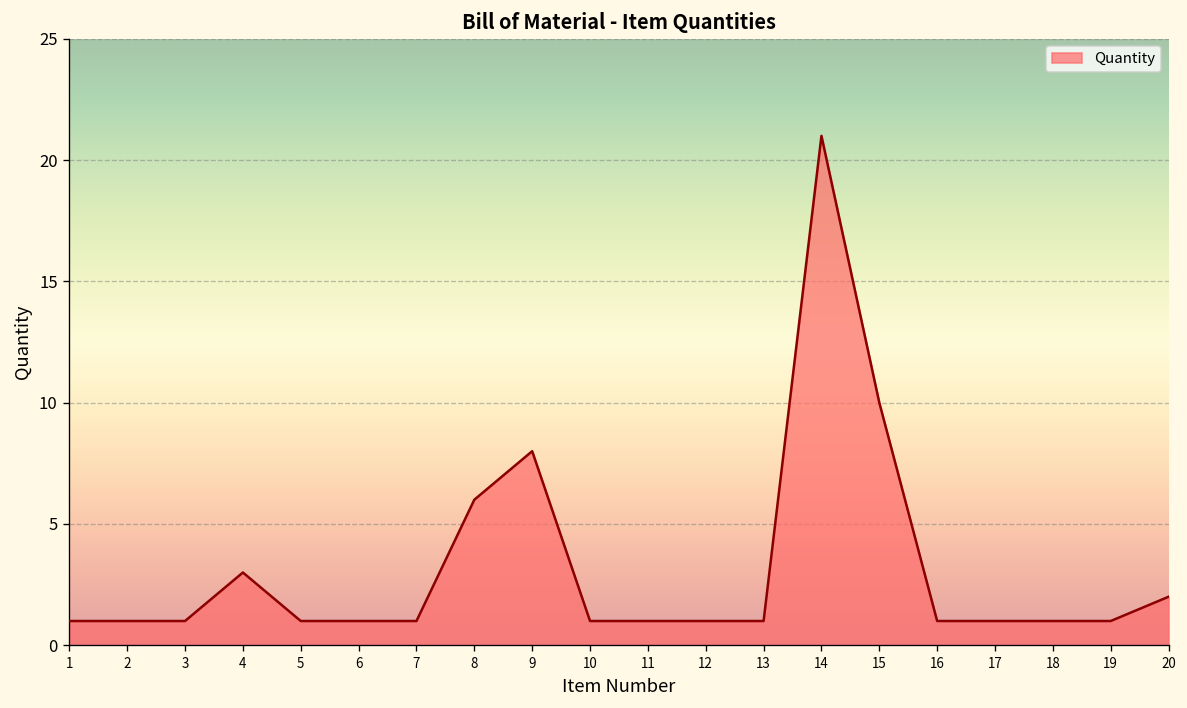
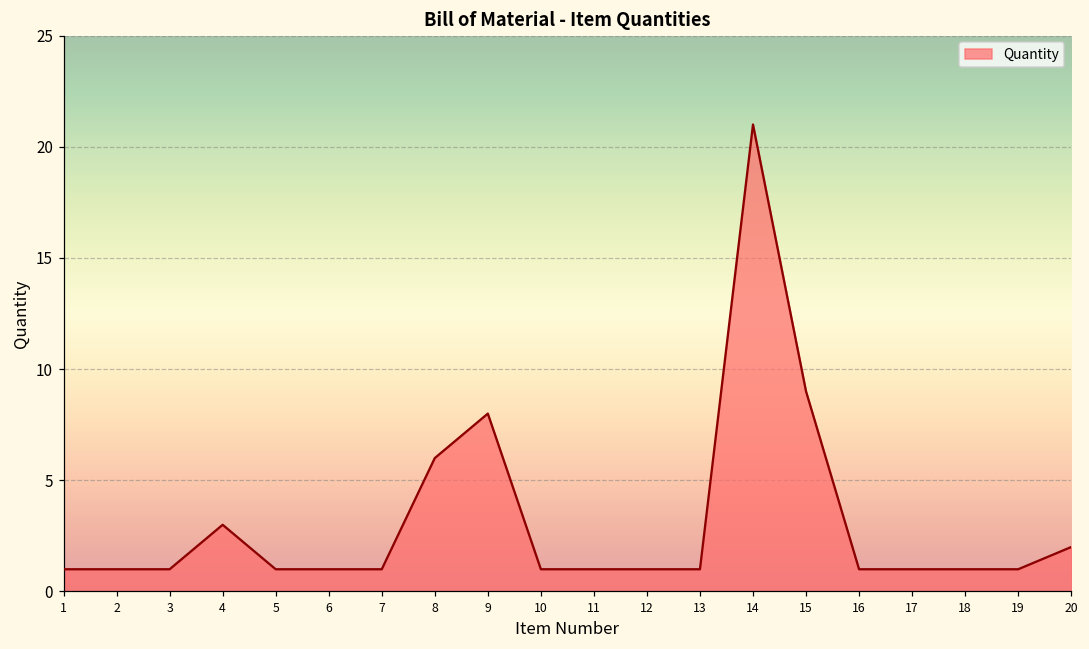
  {
    "1": 1,
    "2": 1,
    "3": 1,
    "4": 3,
    "5": 1,
    "6": 1,
    "7": 1,
    "8": 6,
    "9": 8,
    "10": 1,
    "11": 1,
    "12": 1,
    "13": 1,
    "14": 21,
-   "15": 10,
+   "15": 9,
    "16": 1,
    "17": 1,
    "18": 1,
    "19": 1,
    "20": 2
  }
